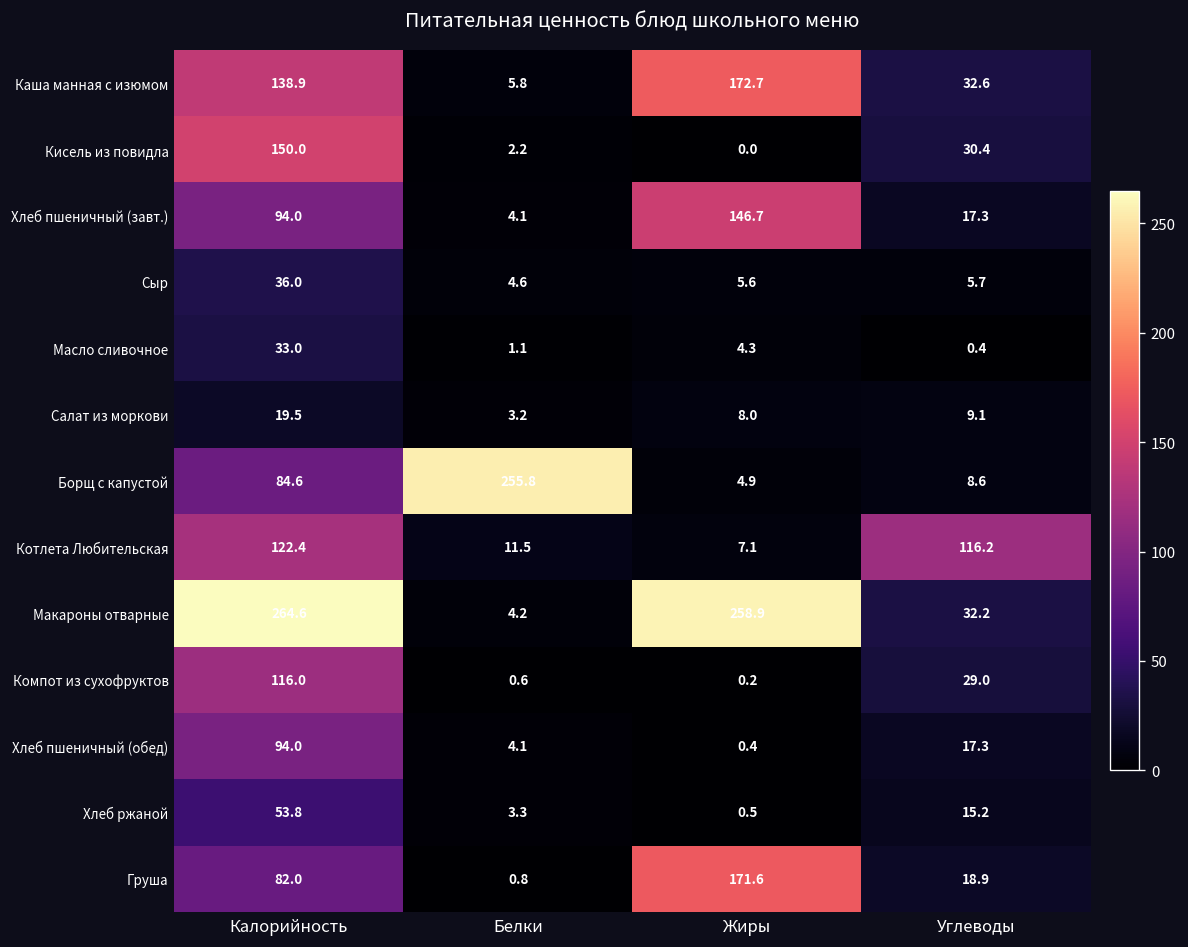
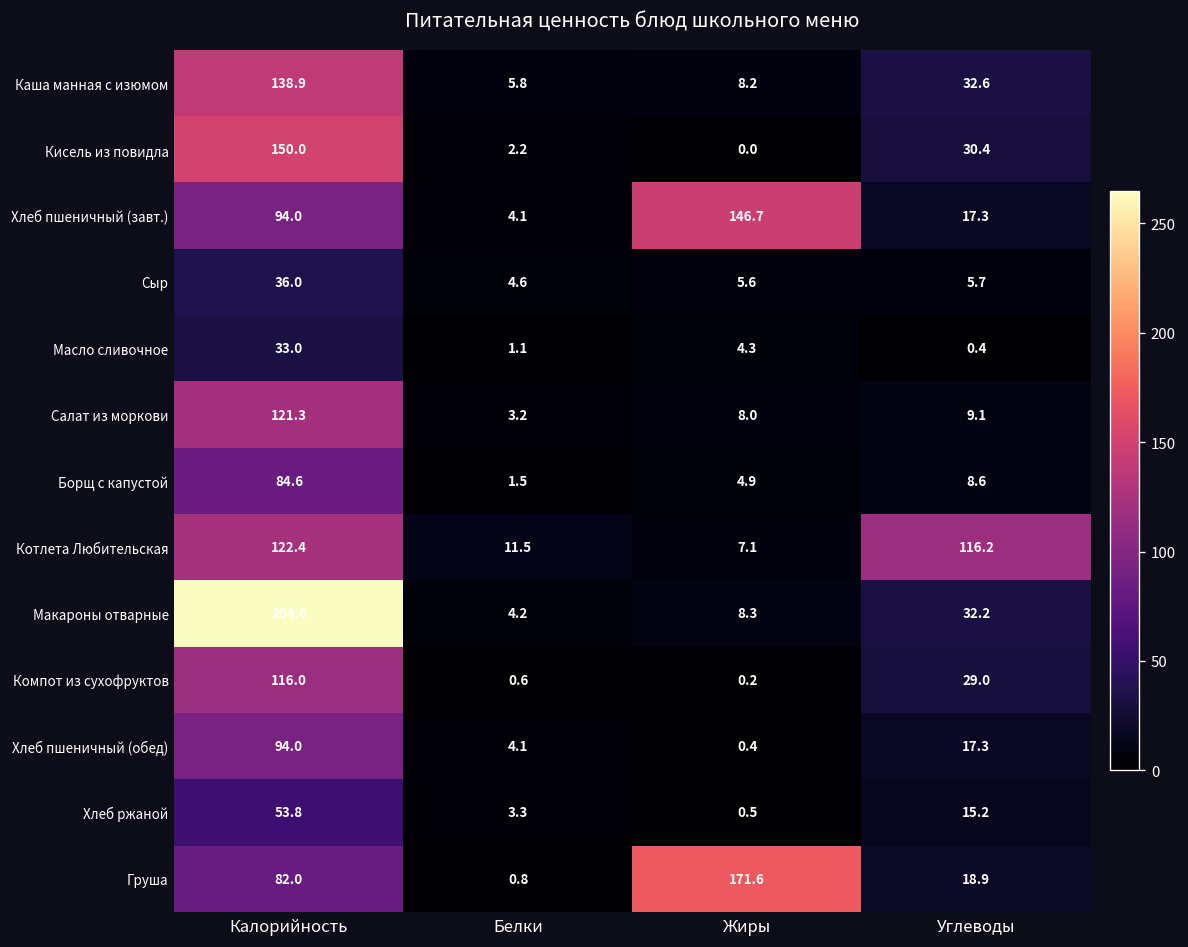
  {
    "Каша манная с изюмом": {
      "Калорийность": 138.9,
      "Белки": 5.8,
-     "Жиры": 172.7,
+     "Жиры": 8.2,
      "Углеводы": 32.6
    },
    "Кисель из повидла": {
      "Калорийность": 150.0,
      "Белки": 2.2,
      "Жиры": 0.0,
      "Углеводы": 30.4
    },
    "Хлеб пшеничный (завт.)": {
      "Калорийность": 94.0,
      "Белки": 4.1,
      "Жиры": 146.7,
      "Углеводы": 17.3
    },
    "Сыр": {
      "Калорийность": 36.0,
      "Белки": 4.6,
      "Жиры": 5.6,
      "Углеводы": 5.7
    },
    "Масло сливочное": {
      "Калорийность": 33.0,
      "Белки": 1.1,
      "Жиры": 4.3,
      "Углеводы": 0.4
    },
    "Салат из моркови": {
-     "Калорийность": 19.5,
+     "Калорийность": 121.3,
      "Белки": 3.2,
      "Жиры": 8.0,
      "Углеводы": 9.1
    },
    "Борщ с капустой": {
      "Калорийность": 84.6,
-     "Белки": 255.8,
+     "Белки": 1.5,
      "Жиры": 4.9,
      "Углеводы": 8.6
    },
    "Котлета Любительская": {
      "Калорийность": 122.4,
      "Белки": 11.5,
      "Жиры": 7.1,
      "Углеводы": 116.2
    },
    "Макароны отварные": {
      "Калорийность": 264.6,
      "Белки": 4.2,
-     "Жиры": 258.9,
+     "Жиры": 8.3,
      "Углеводы": 32.2
    },
    "Компот из сухофруктов": {
      "Калорийность": 116.0,
      "Белки": 0.6,
      "Жиры": 0.2,
      "Углеводы": 29.0
    },
    "Хлеб пшеничный (обед)": {
      "Калорийность": 94.0,
      "Белки": 4.1,
      "Жиры": 0.4,
      "Углеводы": 17.3
    },
    "Хлеб ржаной": {
      "Калорийность": 53.8,
      "Белки": 3.3,
      "Жиры": 0.5,
      "Углеводы": 15.2
    },
    "Груша": {
      "Калорийность": 82.0,
      "Белки": 0.8,
      "Жиры": 171.6,
      "Углеводы": 18.9
    }
  }
